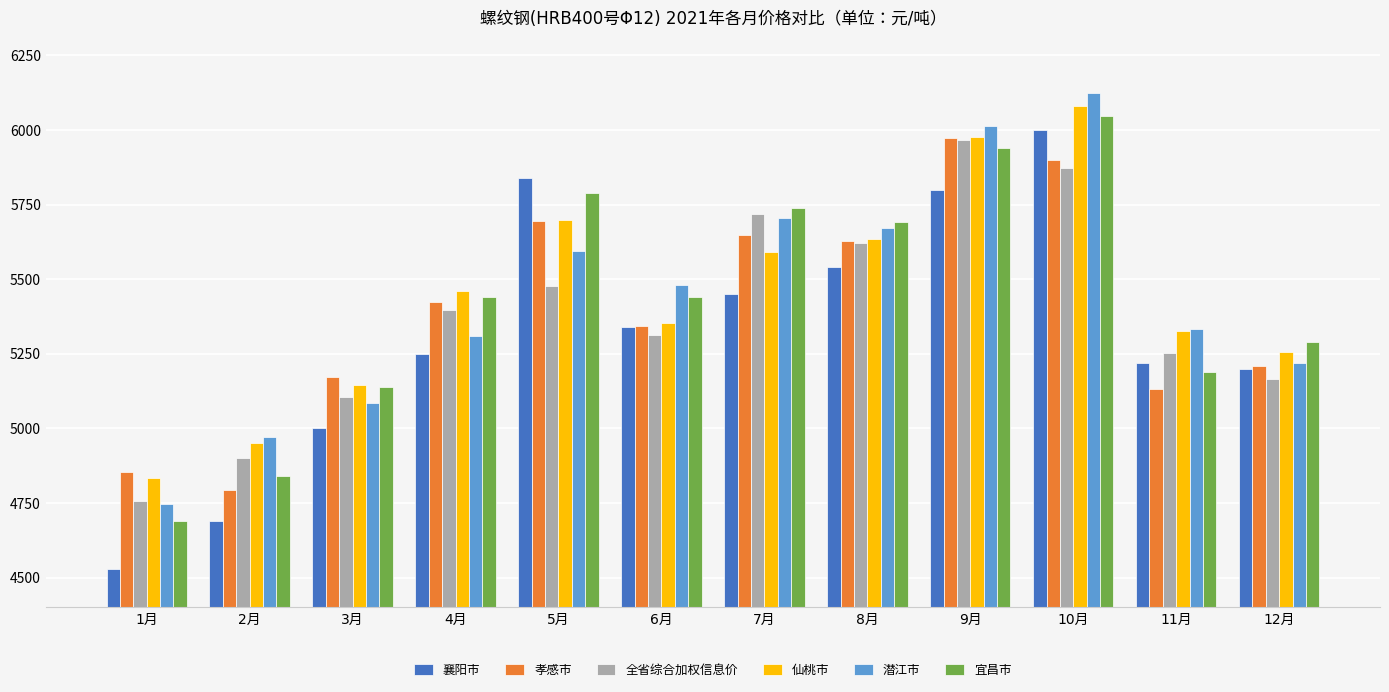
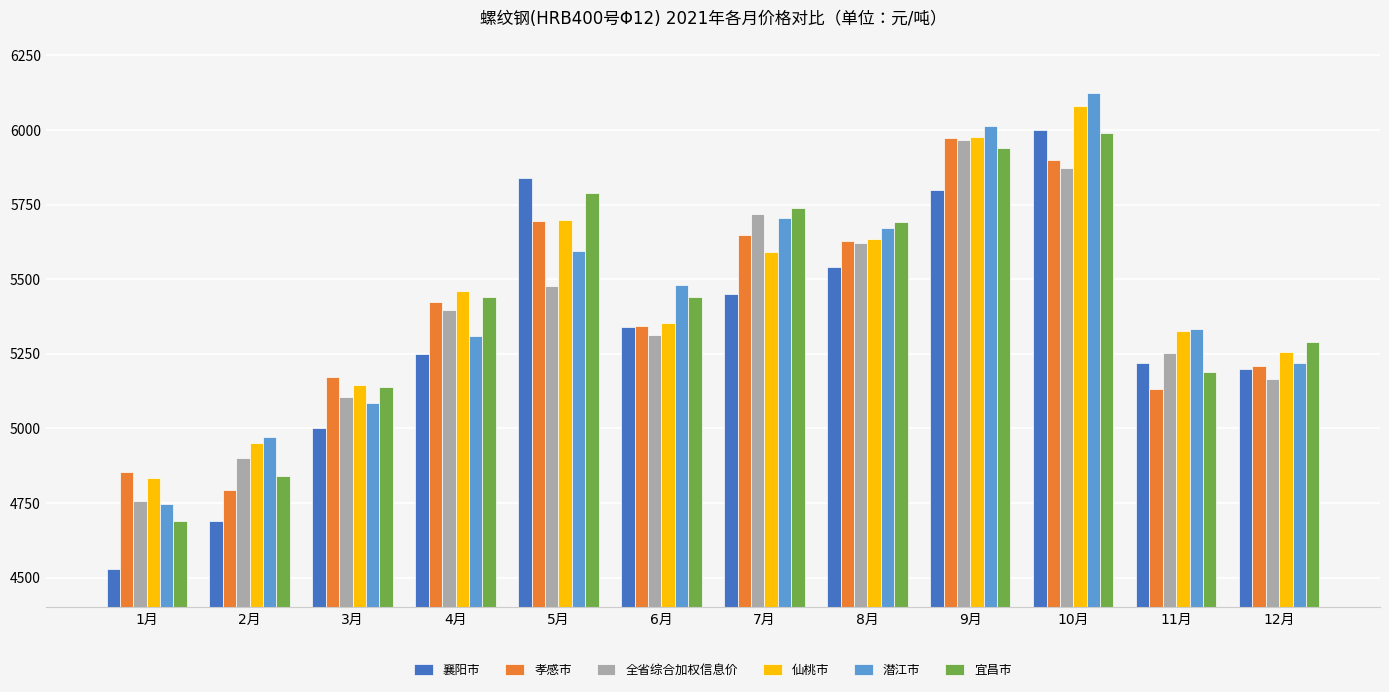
  {
    "孝感市": {
      "1月": 4850,
      "2月": 4790,
      "3月": 5170,
      "4月": 5420,
      "5月": 5700,
      "6月": 5340,
      "7月": 5650,
      "8月": 5630,
      "9月": 5970,
      "10月": 5900,
      "11月": 5130,
      "12月": 5210
    },
    "全省综合加权信息价": {
      "1月": 4760,
      "2月": 4900,
      "3月": 5110,
      "4月": 5400,
      "5月": 5480,
      "6月": 5310,
      "7月": 5720,
      "8月": 5620,
      "9月": 5970,
      "10月": 5870,
      "11月": 5250,
      "12月": 5170
    },
    "仙桃市": {
      "1月": 4830,
      "2月": 4950,
      "3月": 5140,
      "4月": 5460,
      "5月": 5700,
      "6月": 5350,
      "7月": 5590,
      "8月": 5640,
      "9月": 5980,
      "10月": 6080,
      "11月": 5330,
      "12月": 5260
    },
    "宜昌市": {
      "1月": 4690,
      "2月": 4840,
      "3月": 5140,
      "4月": 5440,
      "5月": 5790,
      "6月": 5440,
      "7月": 5740,
      "8月": 5690,
      "9月": 5940,
-     "10月": 6050,
+     "10月": 5990,
      "11月": 5190,
      "12月": 5290
    }
  }
